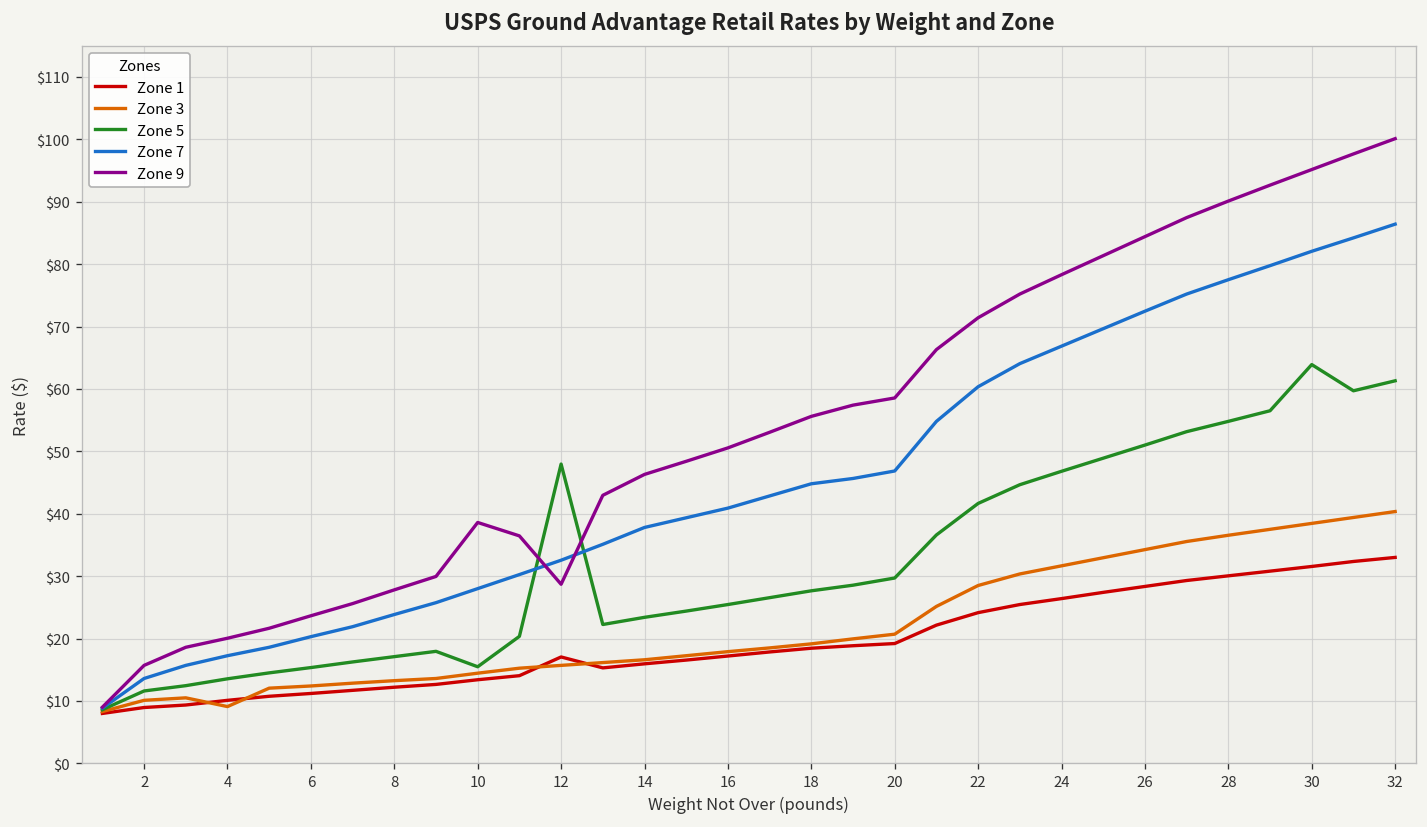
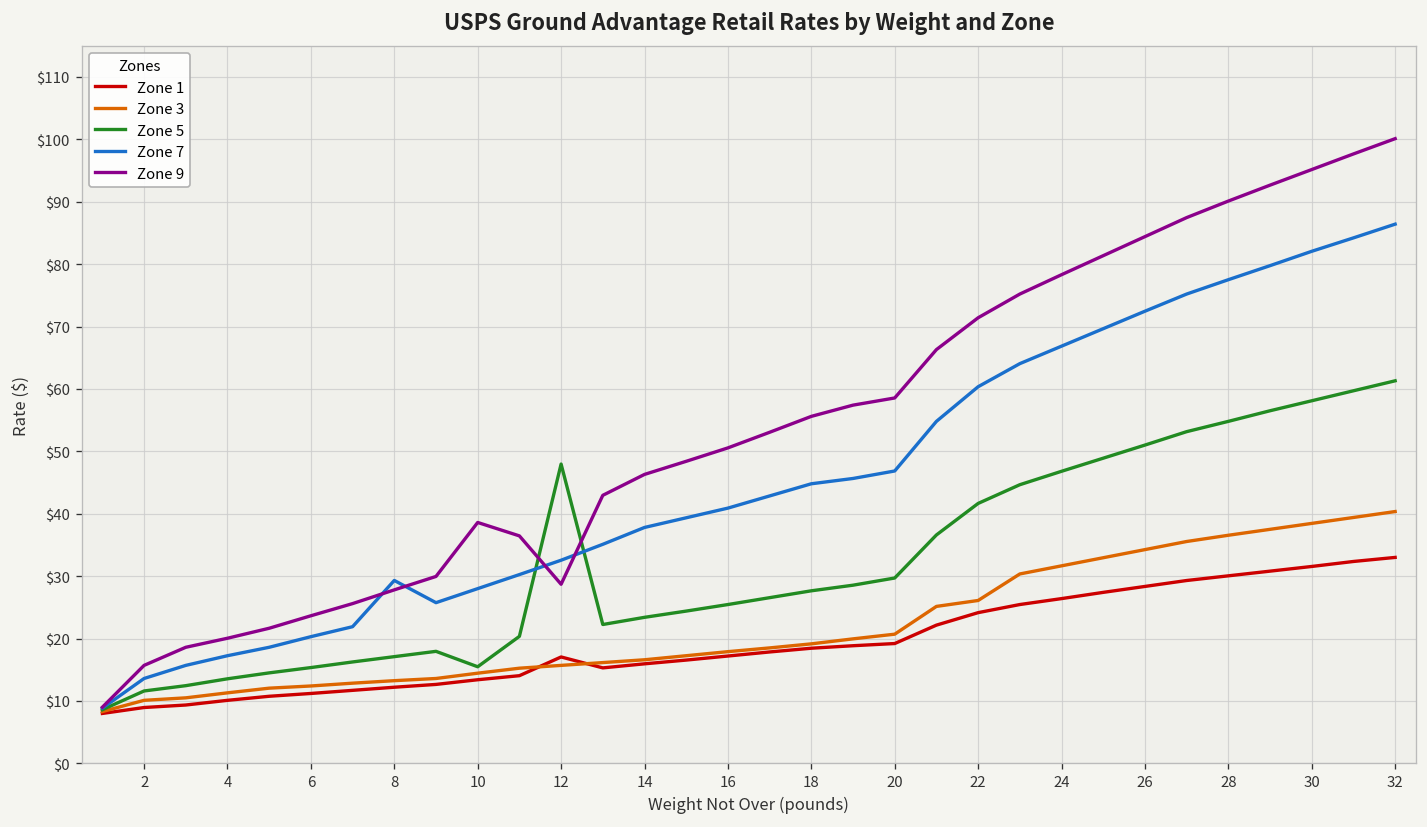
  {
    "Zone 1": {
      "2": "$9",
      "4": "$10",
      "6": "$11",
      "8": "$12",
      "10": "$13",
      "12": "$17",
      "14": "$16",
      "16": "$17",
      "18": "$18",
      "20": "$19",
      "22": "$24",
      "24": "$26",
      "26": "$28",
      "28": "$30",
      "30": "$32",
      "32": "$33"
    },
    "Zone 3": {
      "2": "$10",
-     "4": "$9",
+     "4": "$11",
      "6": "$12",
      "8": "$13",
      "10": "$14",
      "12": "$16",
      "14": "$17",
      "16": "$18",
      "18": "$19",
      "20": "$21",
-     "22": "$29",
+     "22": "$26",
      "24": "$32",
      "26": "$34",
      "28": "$37",
      "30": "$38",
      "32": "$40"
    },
    "Zone 5": {
      "2": "$12",
      "4": "$14",
      "6": "$15",
      "8": "$17",
      "10": "$15",
      "12": "$48",
      "14": "$23",
      "16": "$25",
      "18": "$28",
      "20": "$30",
      "22": "$42",
      "24": "$47",
      "26": "$51",
      "28": "$55",
-     "30": "$64",
+     "30": "$58",
      "32": "$61"
    },
    "Zone 7": {
      "2": "$14",
      "4": "$17",
      "6": "$20",
-     "8": "$24",
+     "8": "$29",
      "10": "$28",
      "12": "$33",
      "14": "$38",
      "16": "$41",
      "18": "$45",
      "20": "$47",
      "22": "$60",
      "24": "$67",
      "26": "$72",
      "28": "$78",
      "30": "$82",
      "32": "$86"
    },
    "Zone 9": {
      "2": "$16",
      "4": "$20",
      "6": "$24",
      "8": "$28",
      "10": "$39",
      "12": "$29",
      "14": "$46",
      "16": "$51",
      "18": "$56",
      "20": "$59",
      "22": "$71",
      "24": "$78",
      "26": "$84",
      "28": "$90",
      "30": "$95",
      "32": "$100"
    }
  }
